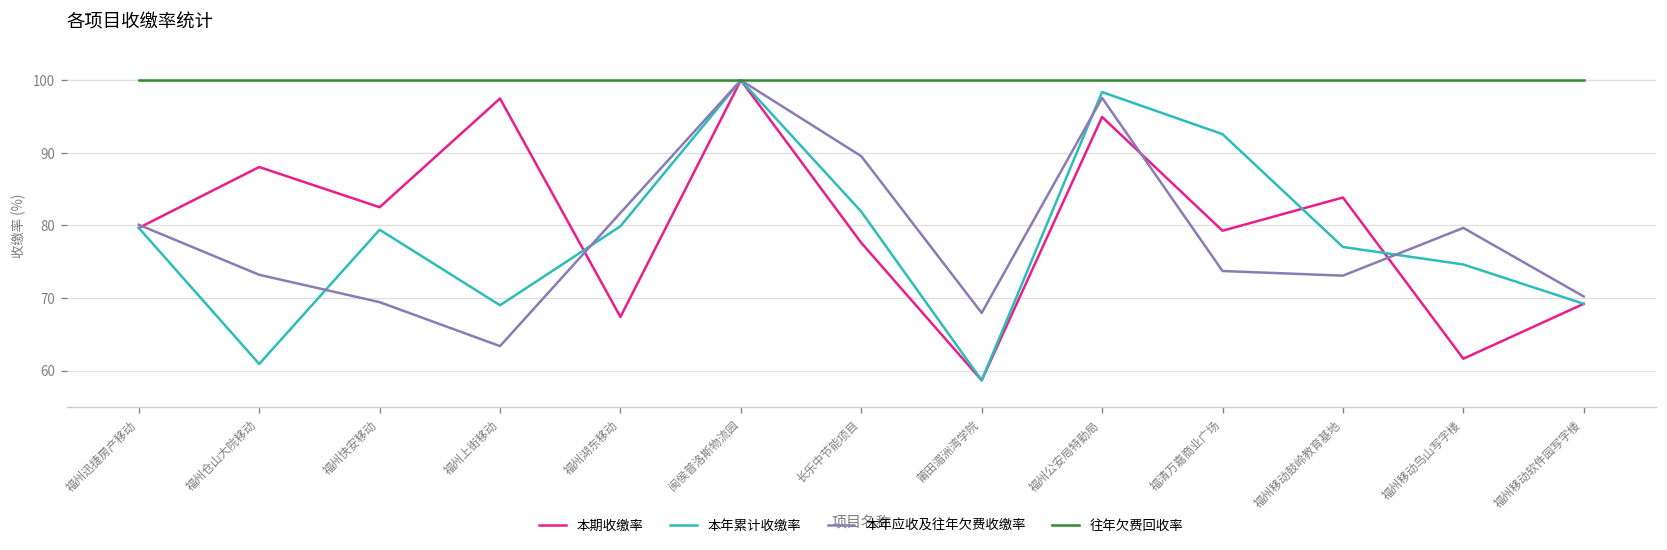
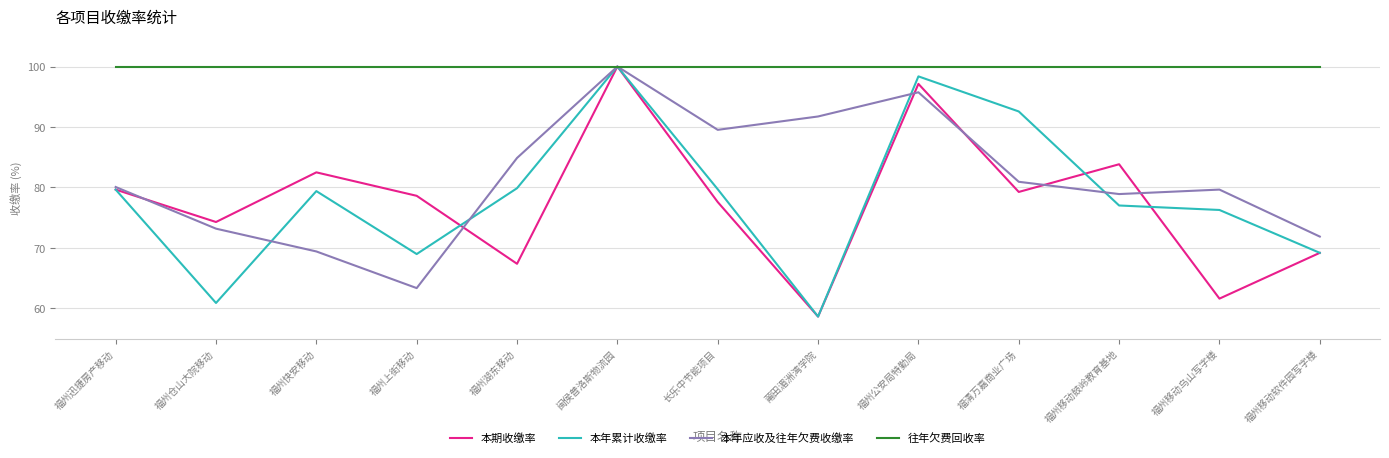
  {
    "本期收缴率": {
-     "福州仓山大院移动": 88,
+     "福州仓山大院移动": 74,
      "福州快安移动": 83,
-     "福州上街移动": 97,
+     "福州上街移动": 79,
      "福州湖东移动": 67,
      "长乐中节能项目": 78,
-     "福州公安局特勤局": 95,
+     "福州公安局特勤局": 97,
      "福清万嘉商业广场": 79,
      "福州移动鼓岭教育基地": 84,
      "福州移动乌山写字楼": 62
    },
    "本年累计收缴率": {
      "福州仓山大院移动": 61,
      "福州快安移动": 79,
      "福州上街移动": 69,
      "福州湖东移动": 80,
-     "长乐中节能项目": 82,
+     "长乐中节能项目": 80,
      "福州公安局特勤局": 98,
      "福清万嘉商业广场": 93,
      "福州移动鼓岭教育基地": 77,
-     "福州移动乌山写字楼": 75
+     "福州移动乌山写字楼": 76
    },
    "本年应收及往年欠费收缴率": {
      "福州迅捷房产移动": 80,
      "福州仓山大院移动": 73,
      "福州快安移动": 69,
      "福州上街移动": 63,
-     "福州湖东移动": 82,
+     "福州湖东移动": 85,
      "长乐中节能项目": 90,
-     "莆田湄洲湾学院": 68,
-     "福州公安局特勤局": 98,
-     "福清万嘉商业广场": 74,
-     "福州移动鼓岭教育基地": 73,
+     "莆田湄洲湾学院": 92,
+     "福州公安局特勤局": 96,
+     "福清万嘉商业广场": 81,
+     "福州移动鼓岭教育基地": 79,
      "福州移动乌山写字楼": 80,
-     "福州移动软件园写字楼": 70
+     "福州移动软件园写字楼": 72
    },
    "往年欠费回收率": {
      "福州迅捷房产移动": 100,
      "福州仓山大院移动": 100,
      "福州快安移动": 100,
      "福州上街移动": 100,
      "福州湖东移动": 100,
      "长乐中节能项目": 100,
      "莆田湄洲湾学院": 100,
      "福州公安局特勤局": 100,
      "福清万嘉商业广场": 100,
      "福州移动鼓岭教育基地": 100,
      "福州移动乌山写字楼": 100,
      "福州移动软件园写字楼": 100
    }
  }
